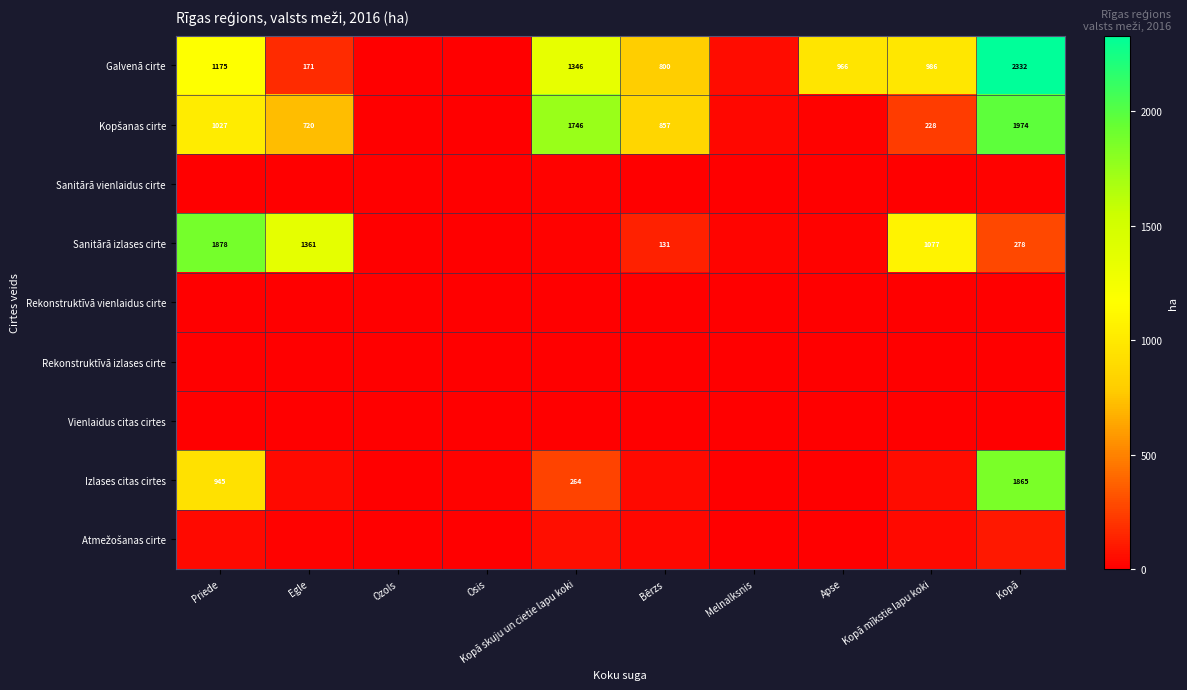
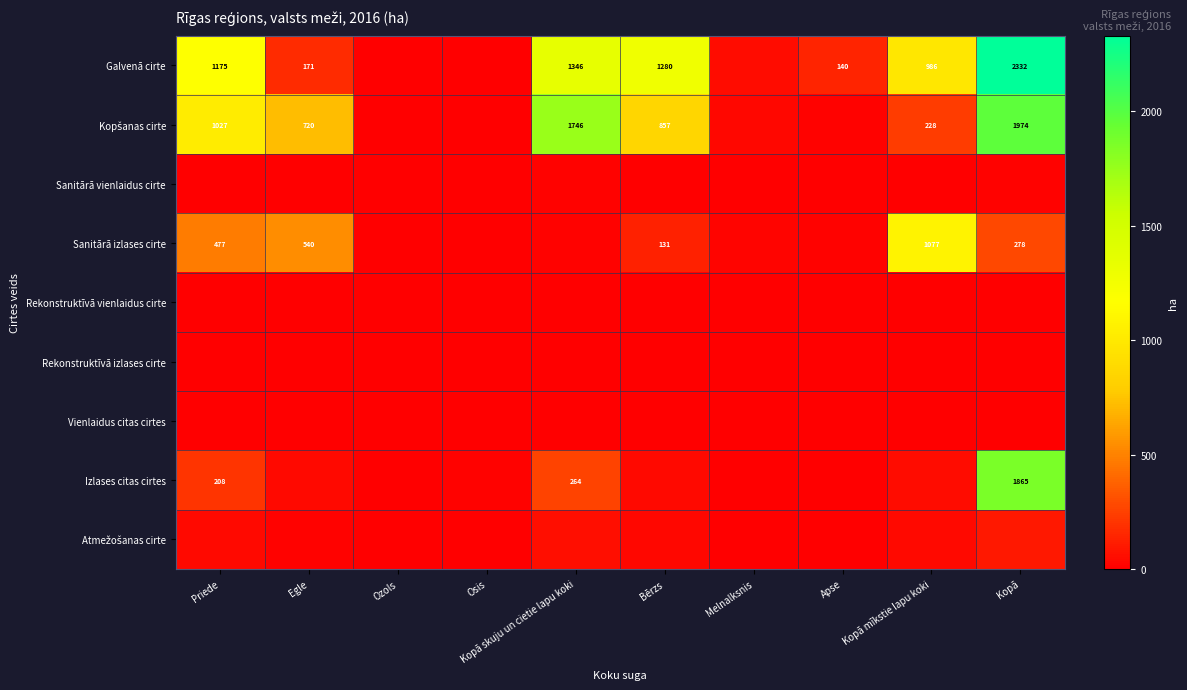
  {
    "Galvenā cirte": {
      "Priede": 1175,
      "Egle": 171,
      "Kopā skuju un cietie lapu koki": 1346,
-     "Bērzs": 800,
-     "Apse": 966,
+     "Bērzs": 1280,
+     "Apse": 140,
      "Kopā mīkstie lapu koki": 986,
      "Kopā": 2332
    },
    "Kopšanas cirte": {
      "Priede": 1027,
      "Egle": 720,
      "Kopā skuju un cietie lapu koki": 1746,
      "Bērzs": 857,
      "Kopā mīkstie lapu koki": 228,
      "Kopā": 1974
    },
    "Sanitārā izlases cirte": {
-     "Priede": 1878,
-     "Egle": 1361,
+     "Priede": 477,
+     "Egle": 540,
      "Bērzs": 131,
      "Kopā mīkstie lapu koki": 1077,
      "Kopā": 278
    },
    "Izlases citas cirtes": {
-     "Priede": 945,
+     "Priede": 208,
      "Kopā skuju un cietie lapu koki": 264,
      "Kopā": 1865
    }
  }
